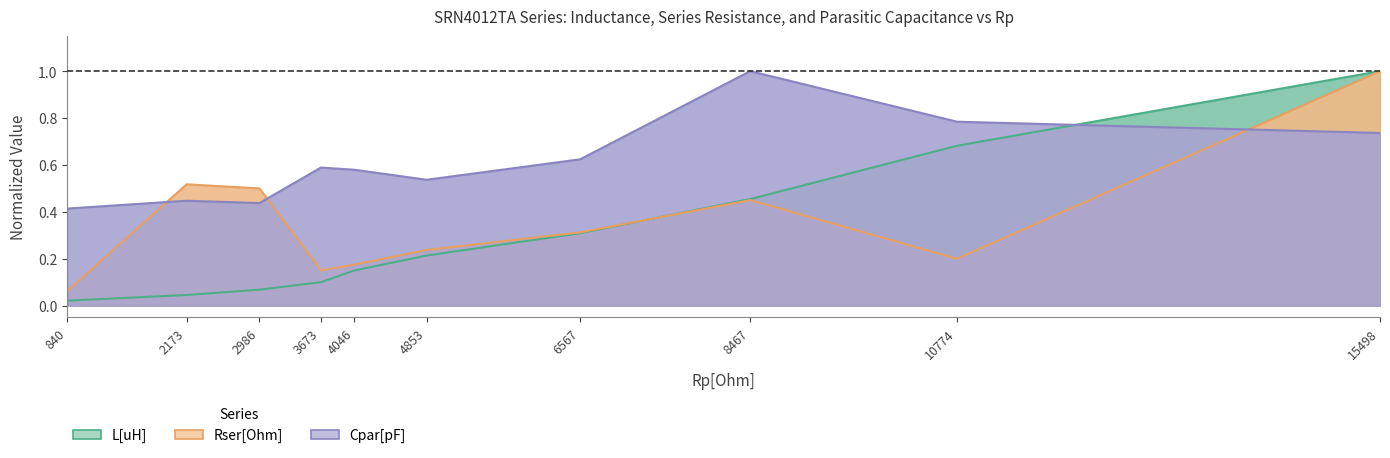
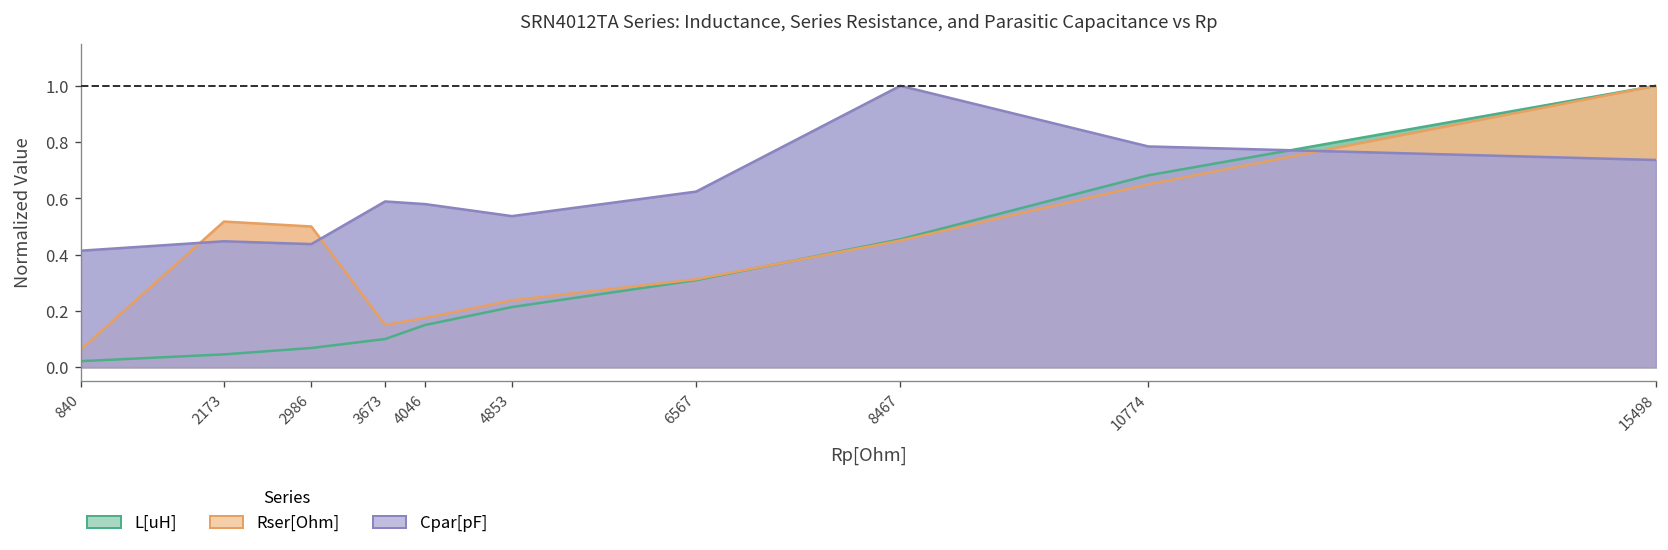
  {
    "Rser[Ohm]": {
      "840": 0.06,
      "2173": 0.52,
      "2986": 0.50,
      "3673": 0.15,
      "4046": 0.18,
      "4853": 0.24,
-     "10774": 0.20
+     "10774": 0.65
    }
  }
